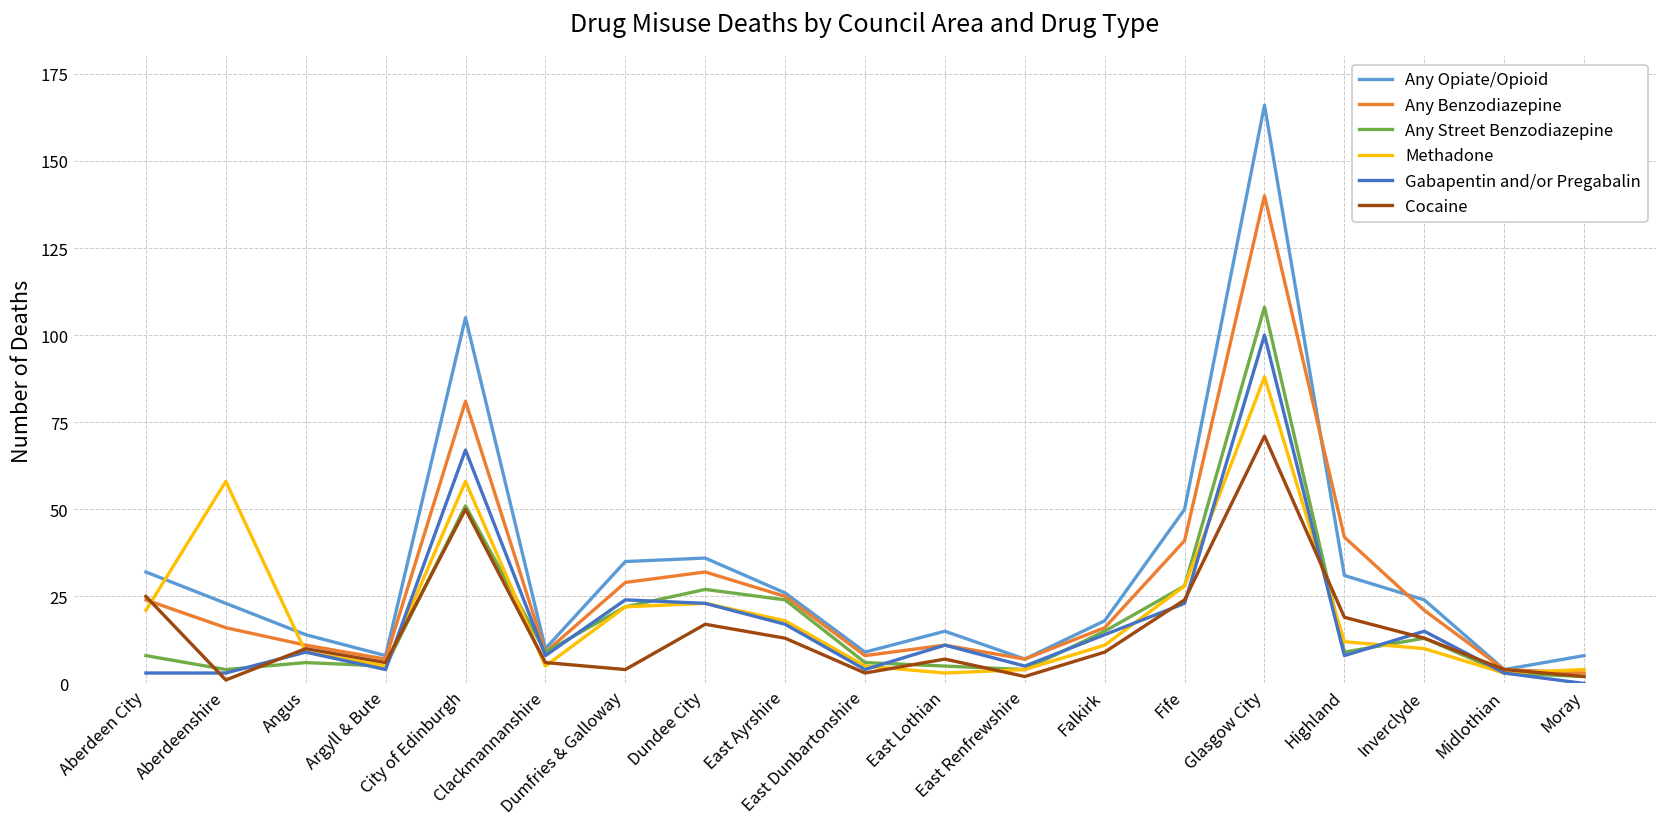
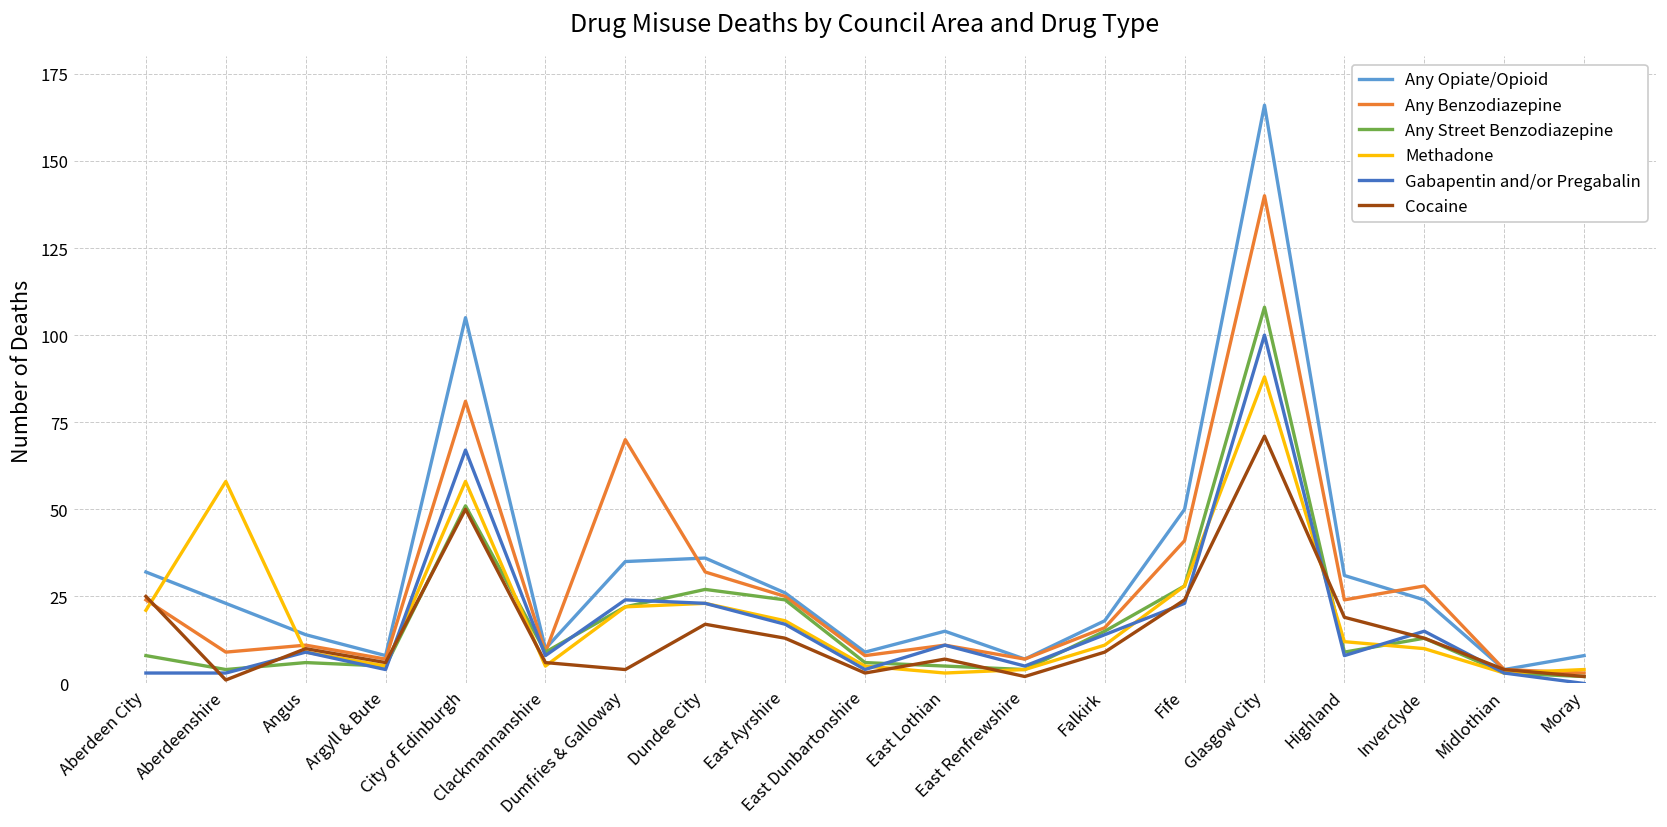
  {
    "Any Benzodiazepine": {
      "Aberdeen City": 24,
-     "Aberdeenshire": 16,
+     "Aberdeenshire": 9,
      "Angus": 11,
      "Argyll & Bute": 7,
      "City of Edinburgh": 81,
-     "Dumfries & Galloway": 29,
+     "Dumfries & Galloway": 70,
      "Dundee City": 32,
      "East Ayrshire": 25,
      "East Dunbartonshire": 8,
      "Falkirk": 16,
      "Fife": 41,
      "Glasgow City": 140,
-     "Highland": 42,
-     "Inverclyde": 21,
+     "Highland": 24,
+     "Inverclyde": 28,
      "Moray": 3
    },
    "Any Street Benzodiazepine": {
      "Aberdeen City": 8,
      "Aberdeenshire": 4,
      "Angus": 6,
      "City of Edinburgh": 51,
      "Dundee City": 27,
      "East Ayrshire": 24,
      "East Dunbartonshire": 6,
      "East Lothian": 5,
      "Falkirk": 15,
      "Glasgow City": 108,
      "Highland": 9
    },
    "Methadone": {
      "Aberdeen City": 21,
      "Aberdeenshire": 58,
      "City of Edinburgh": 58,
      "Clackmannanshire": 5,
      "East Ayrshire": 18,
      "East Dunbartonshire": 5,
      "East Lothian": 3,
      "Falkirk": 11,
      "Glasgow City": 88,
      "Highland": 12,
      "Inverclyde": 10,
      "Moray": 4
    },
    "Cocaine": {
      "Aberdeen City": 25,
      "Aberdeenshire": 1,
      "Angus": 10,
      "Argyll & Bute": 6,
      "City of Edinburgh": 50,
      "Clackmannanshire": 6,
      "Dumfries & Galloway": 4,
      "Dundee City": 17,
      "East Ayrshire": 13,
      "East Dunbartonshire": 3,
      "East Lothian": 7,
      "East Renfrewshire": 2,
      "Falkirk": 9,
      "Fife": 24,
      "Glasgow City": 71,
      "Highland": 19
    }
  }
